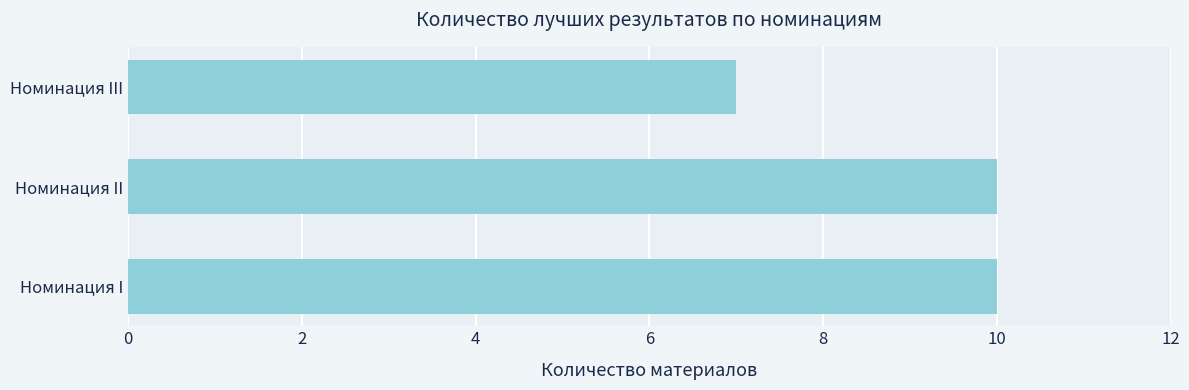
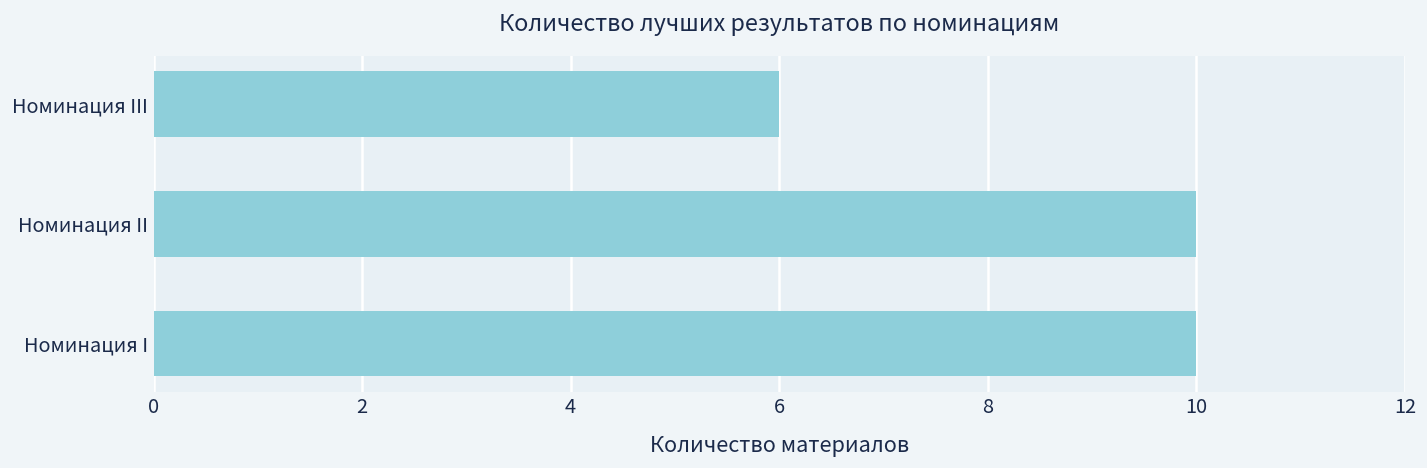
  {
-   "Номинация III": 7,
+   "Номинация III": 6,
    "Номинация II": 10,
    "Номинация I": 10
  }
